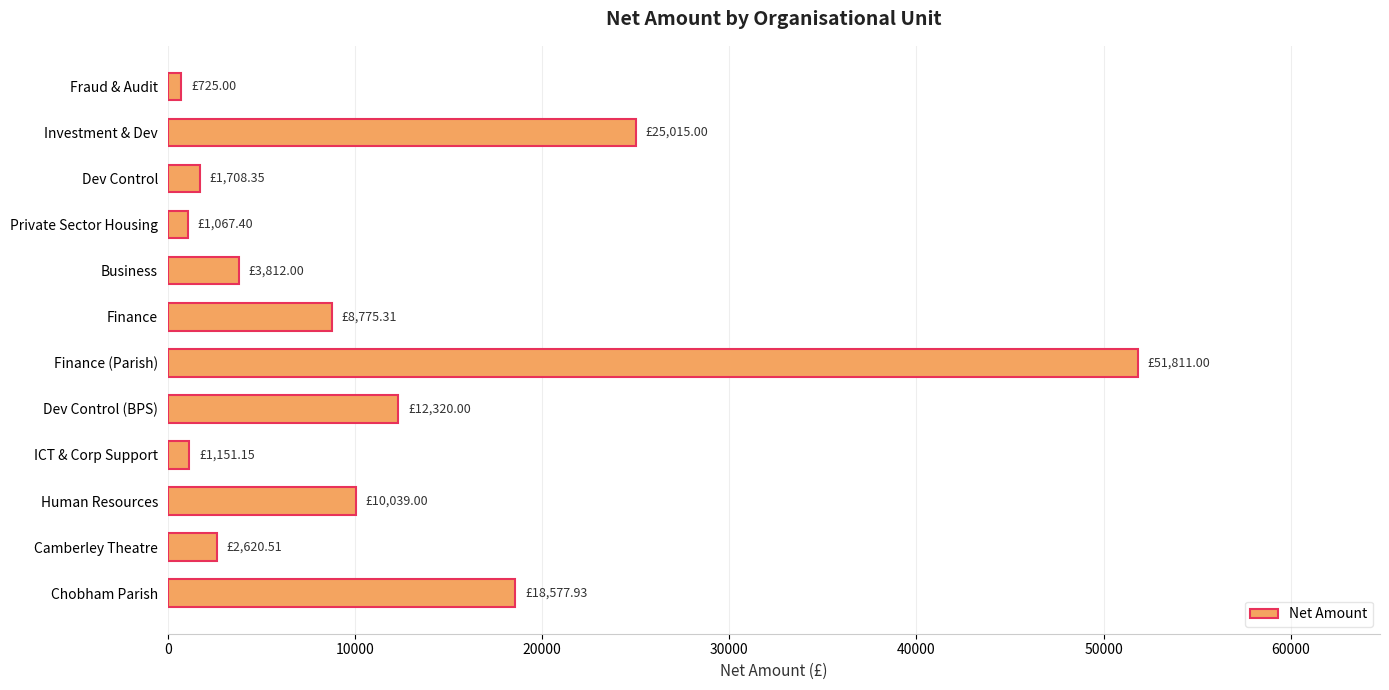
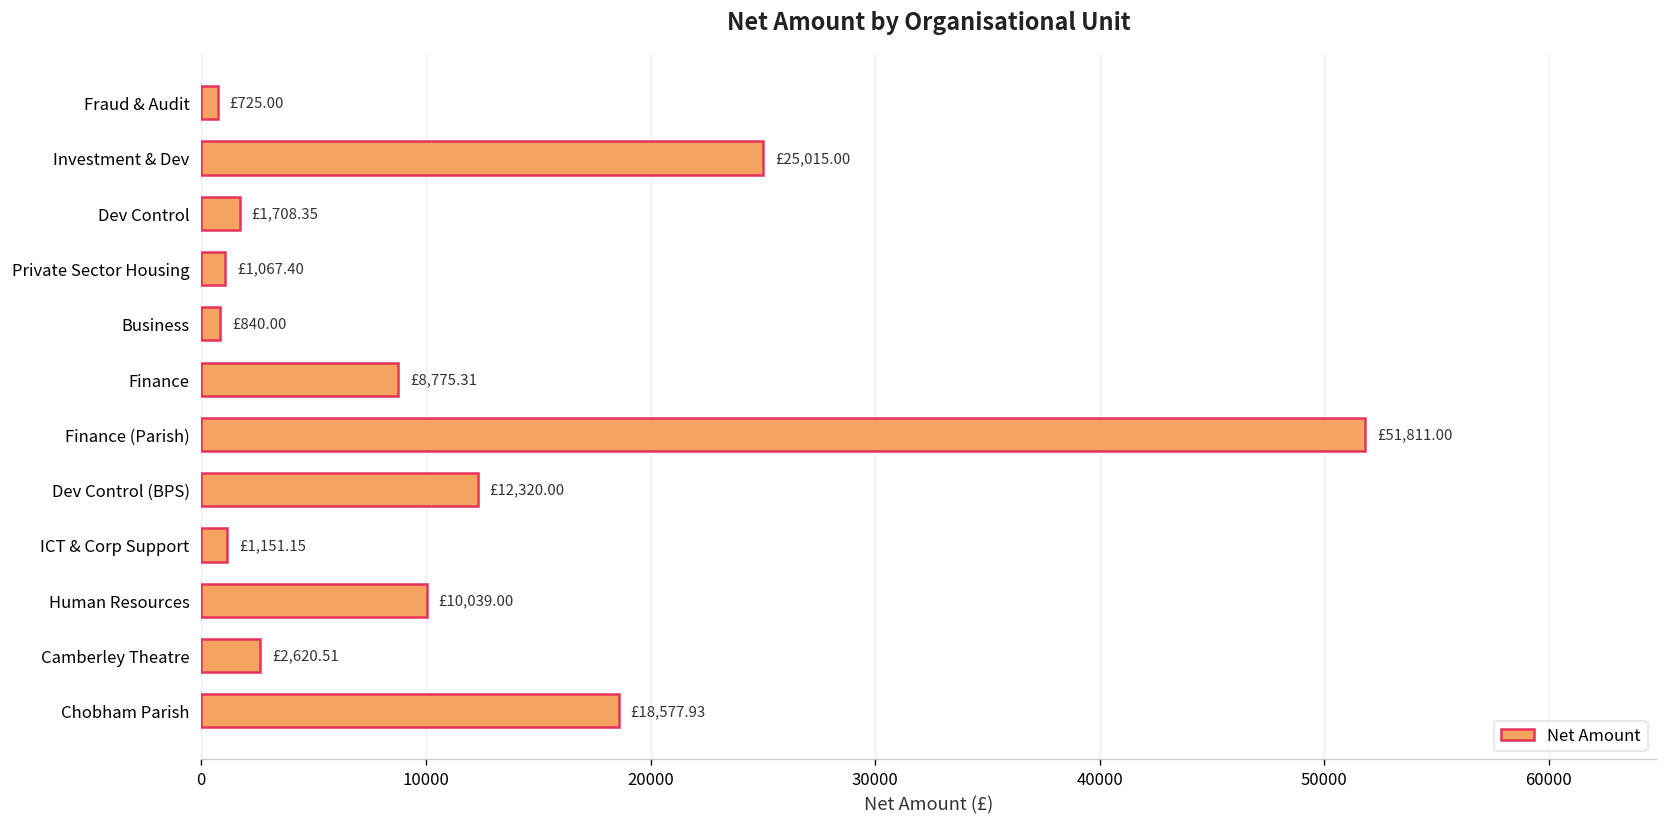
  {
    "Fraud & Audit": "£725.00",
    "Investment & Dev": "£25,015.00",
    "Dev Control": "£1,708.35",
    "Private Sector Housing": "£1,067.40",
-   "Business": "£3,812.00",
+   "Business": "£840.00",
    "Finance": "£8,775.31",
    "Finance (Parish)": "£51,811.00",
    "Dev Control (BPS)": "£12,320.00",
    "ICT & Corp Support": "£1,151.15",
    "Human Resources": "£10,039.00",
    "Camberley Theatre": "£2,620.51",
    "Chobham Parish": "£18,577.93"
  }
